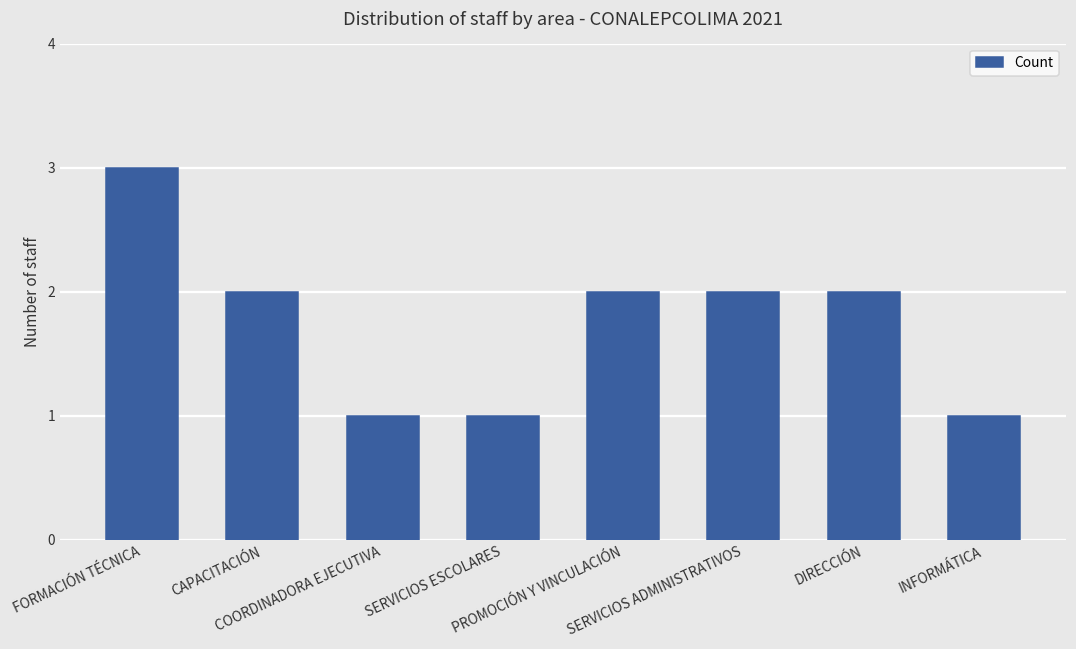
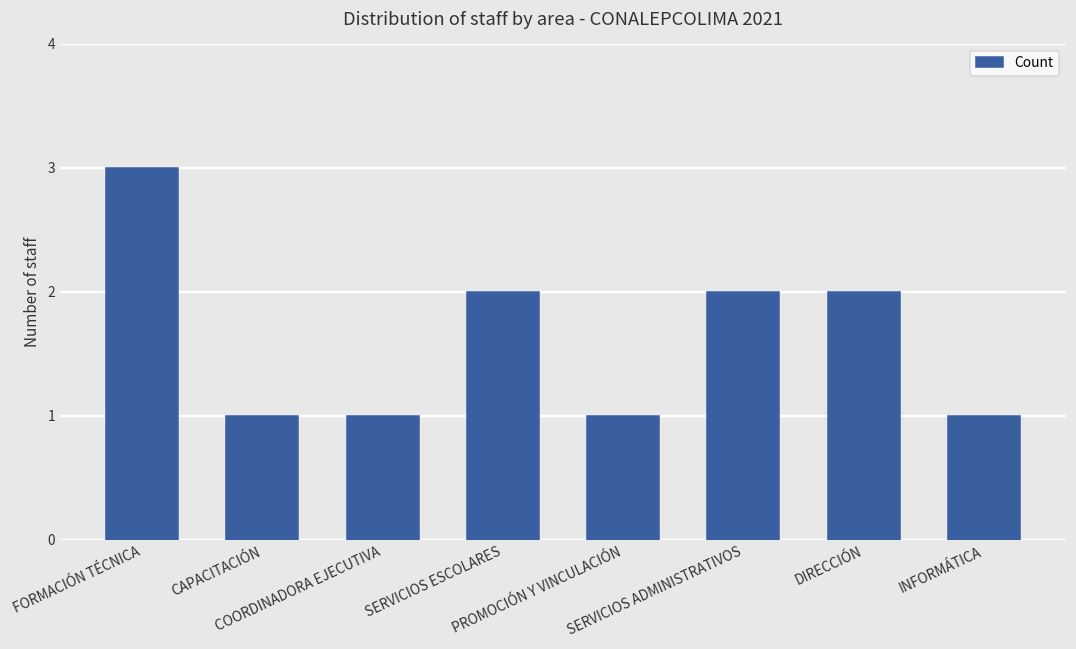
  {
    "FORMACIÓN TÉCNICA": 3,
-   "CAPACITACIÓN": 2,
+   "CAPACITACIÓN": 1,
    "COORDINADORA EJECUTIVA": 1,
-   "SERVICIOS ESCOLARES": 1,
-   "PROMOCIÓN Y VINCULACIÓN": 2,
+   "SERVICIOS ESCOLARES": 2,
+   "PROMOCIÓN Y VINCULACIÓN": 1,
    "SERVICIOS ADMINISTRATIVOS": 2,
    "DIRECCIÓN": 2,
    "INFORMÁTICA": 1
  }
